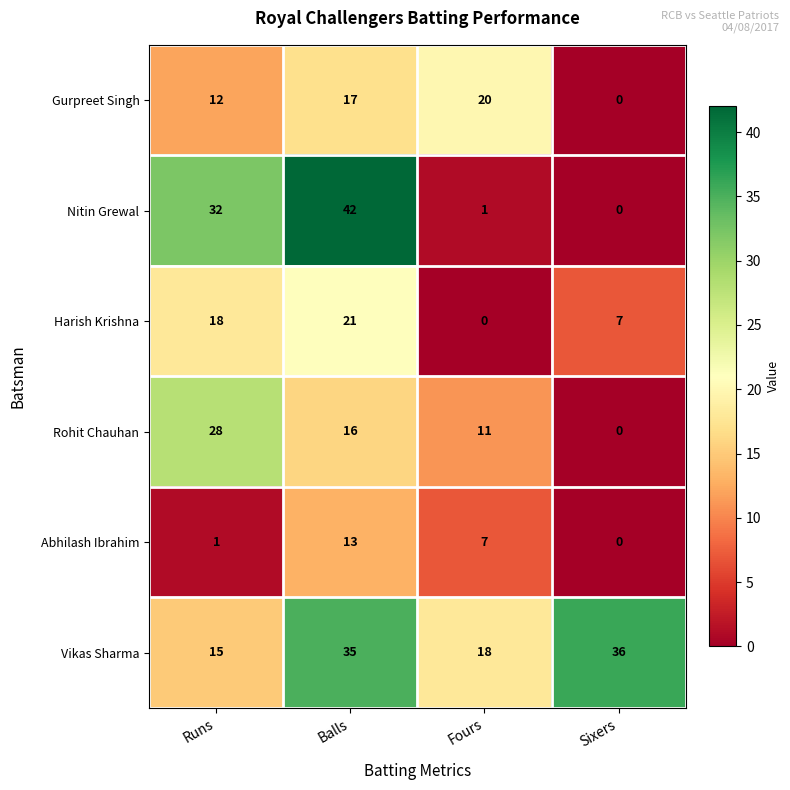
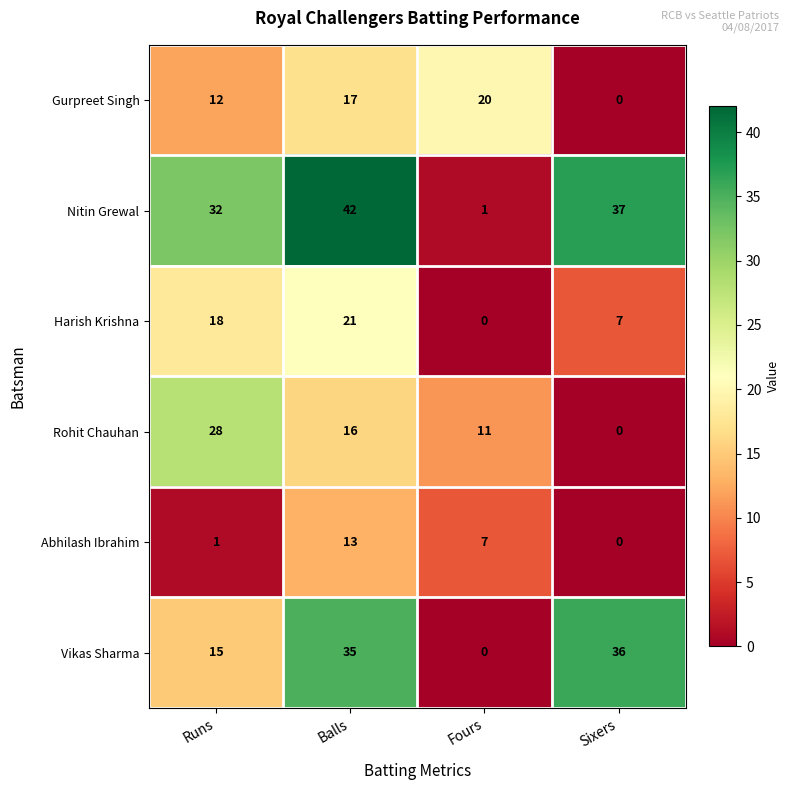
  {
    "Gurpreet Singh": {
      "Runs": 12,
      "Balls": 17,
      "Fours": 20,
      "Sixers": 0
    },
    "Nitin Grewal": {
      "Runs": 32,
      "Balls": 42,
      "Fours": 1,
-     "Sixers": 0
+     "Sixers": 37
    },
    "Harish Krishna": {
      "Runs": 18,
      "Balls": 21,
      "Fours": 0,
      "Sixers": 7
    },
    "Rohit Chauhan": {
      "Runs": 28,
      "Balls": 16,
      "Fours": 11,
      "Sixers": 0
    },
    "Abhilash Ibrahim": {
      "Runs": 1,
      "Balls": 13,
      "Fours": 7,
      "Sixers": 0
    },
    "Vikas Sharma": {
      "Runs": 15,
      "Balls": 35,
-     "Fours": 18,
+     "Fours": 0,
      "Sixers": 36
    }
  }
